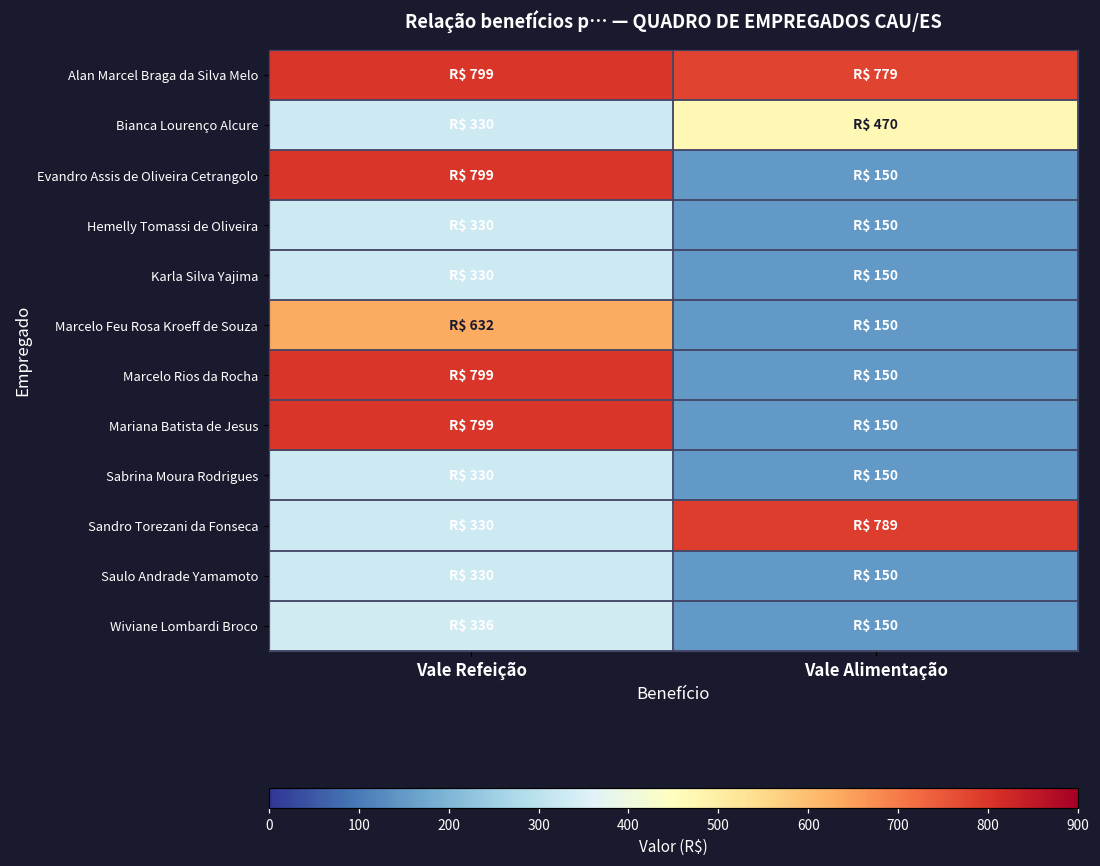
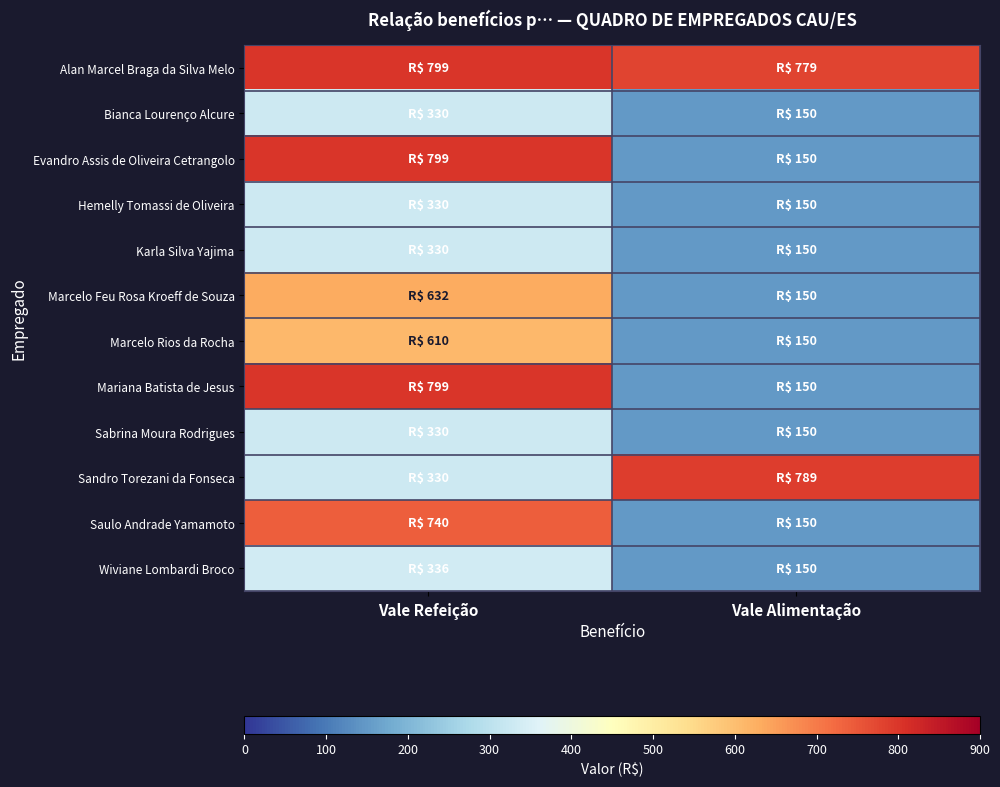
  {
    "Alan Marcel Braga da Silva Melo": {
      "Vale Refeição": 799,
      "Vale Alimentação": 779
    },
    "Bianca Lourenço Alcure": {
      "Vale Refeição": 330,
-     "Vale Alimentação": 470
+     "Vale Alimentação": 150
    },
    "Evandro Assis de Oliveira Cetrangolo": {
      "Vale Refeição": 799,
      "Vale Alimentação": 150
    },
    "Hemelly Tomassi de Oliveira": {
      "Vale Refeição": 330,
      "Vale Alimentação": 150
    },
    "Karla Silva Yajima": {
      "Vale Refeição": 330,
      "Vale Alimentação": 150
    },
    "Marcelo Feu Rosa Kroeff de Souza": {
      "Vale Refeição": 632,
      "Vale Alimentação": 150
    },
    "Marcelo Rios da Rocha": {
-     "Vale Refeição": 799,
+     "Vale Refeição": 610,
      "Vale Alimentação": 150
    },
    "Mariana Batista de Jesus": {
      "Vale Refeição": 799,
      "Vale Alimentação": 150
    },
    "Sabrina Moura Rodrigues": {
      "Vale Refeição": 330,
      "Vale Alimentação": 150
    },
    "Sandro Torezani da Fonseca": {
      "Vale Refeição": 330,
      "Vale Alimentação": 789
    },
    "Saulo Andrade Yamamoto": {
-     "Vale Refeição": 330,
+     "Vale Refeição": 740,
      "Vale Alimentação": 150
    },
    "Wiviane Lombardi Broco": {
      "Vale Alimentação": 150
    }
  }
